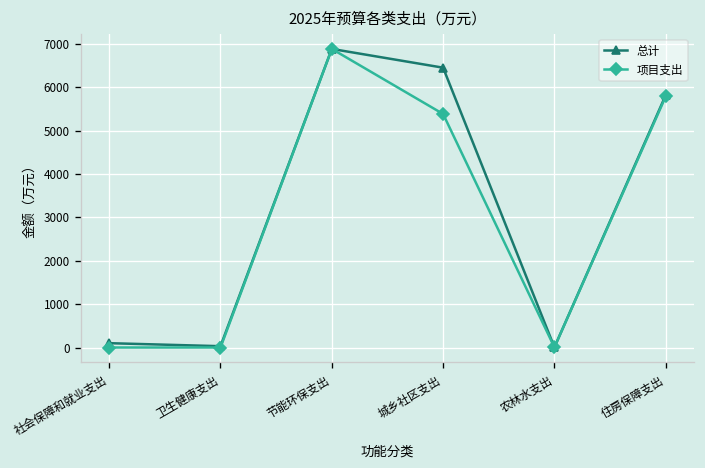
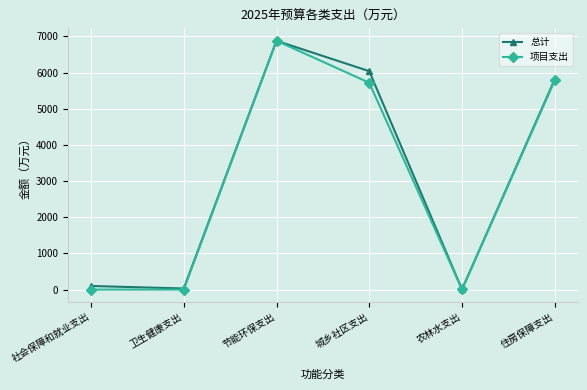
  {
    "总计": {
      "社会保障和就业支出": 100,
-     "城乡社区支出": 6400
+     "城乡社区支出": 6000
    },
    "项目支出": {
      "社会保障和就业支出": 0,
-     "城乡社区支出": 5400
+     "城乡社区支出": 5700
    }
  }
